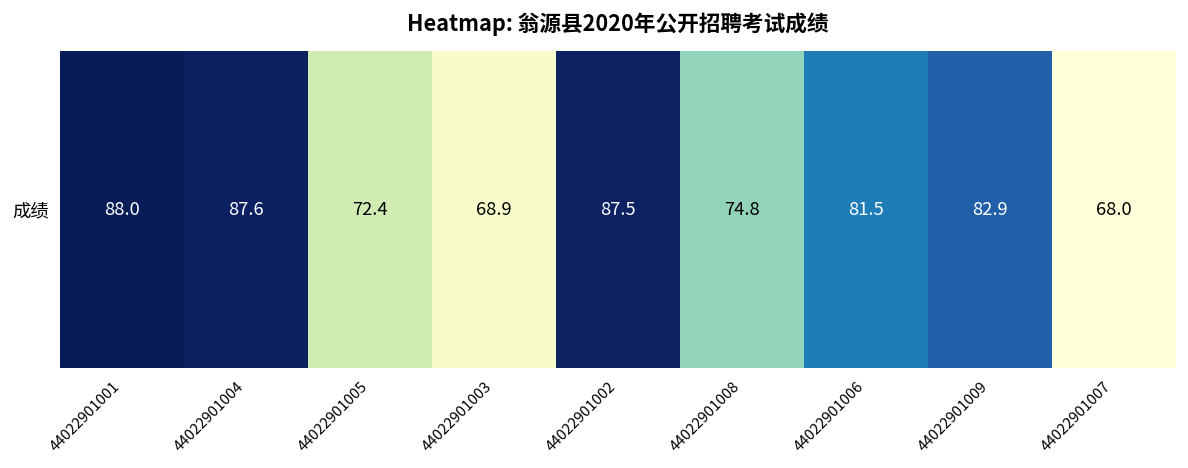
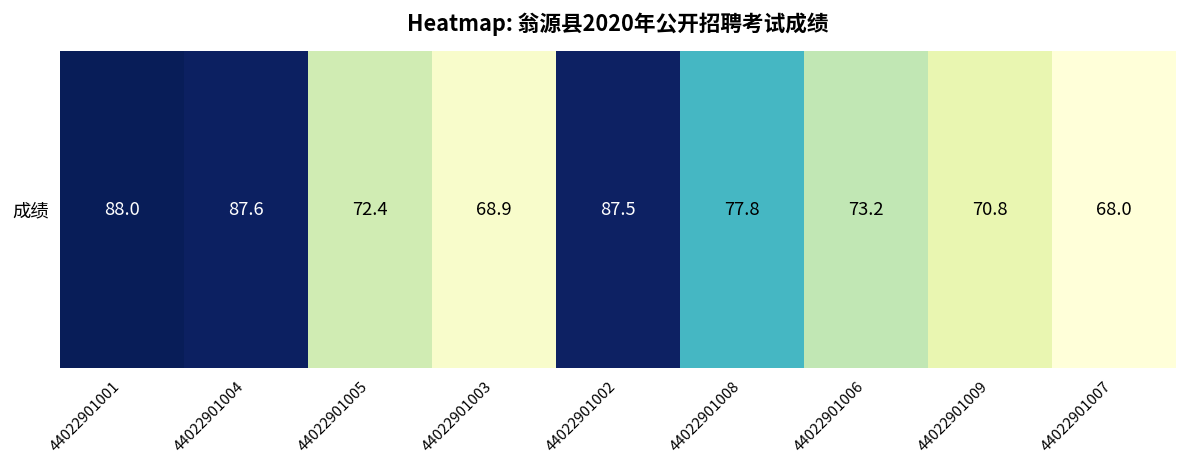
  {
    "成绩": {
      "44022901001": 88.0,
      "44022901004": 87.6,
      "44022901005": 72.4,
      "44022901003": 68.9,
      "44022901002": 87.5,
-     "44022901008": 74.8,
-     "44022901006": 81.5,
-     "44022901009": 82.9,
+     "44022901008": 77.8,
+     "44022901006": 73.2,
+     "44022901009": 70.8,
      "44022901007": 68.0
    }
  }
